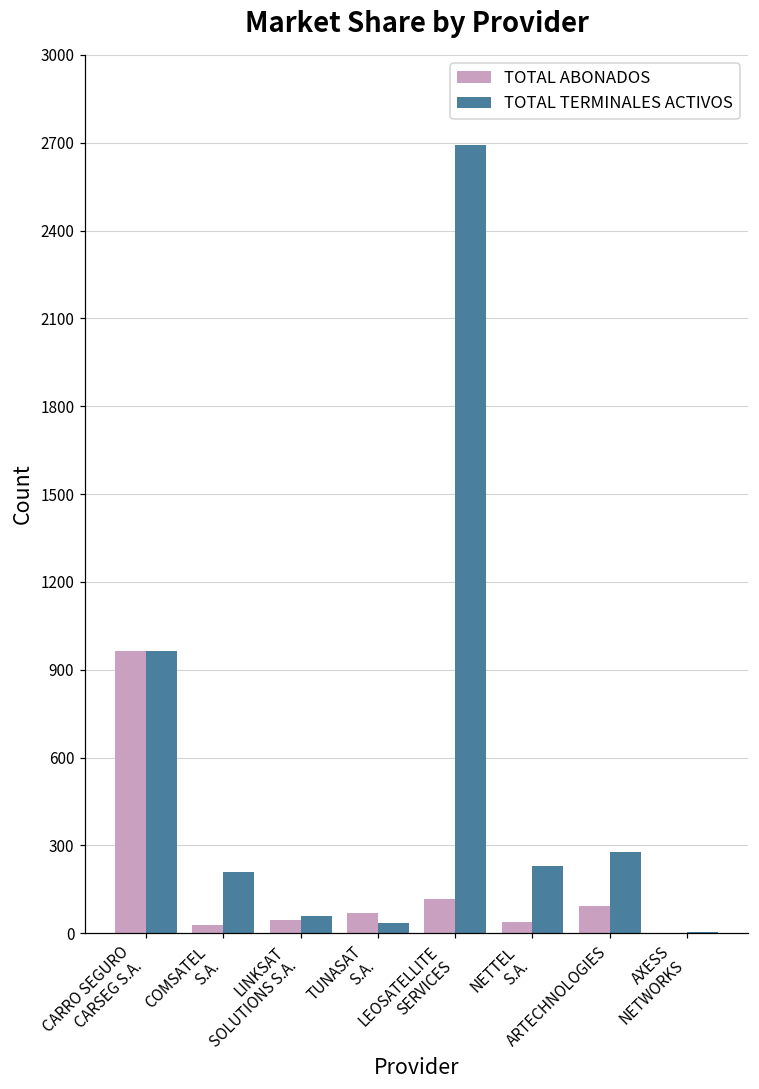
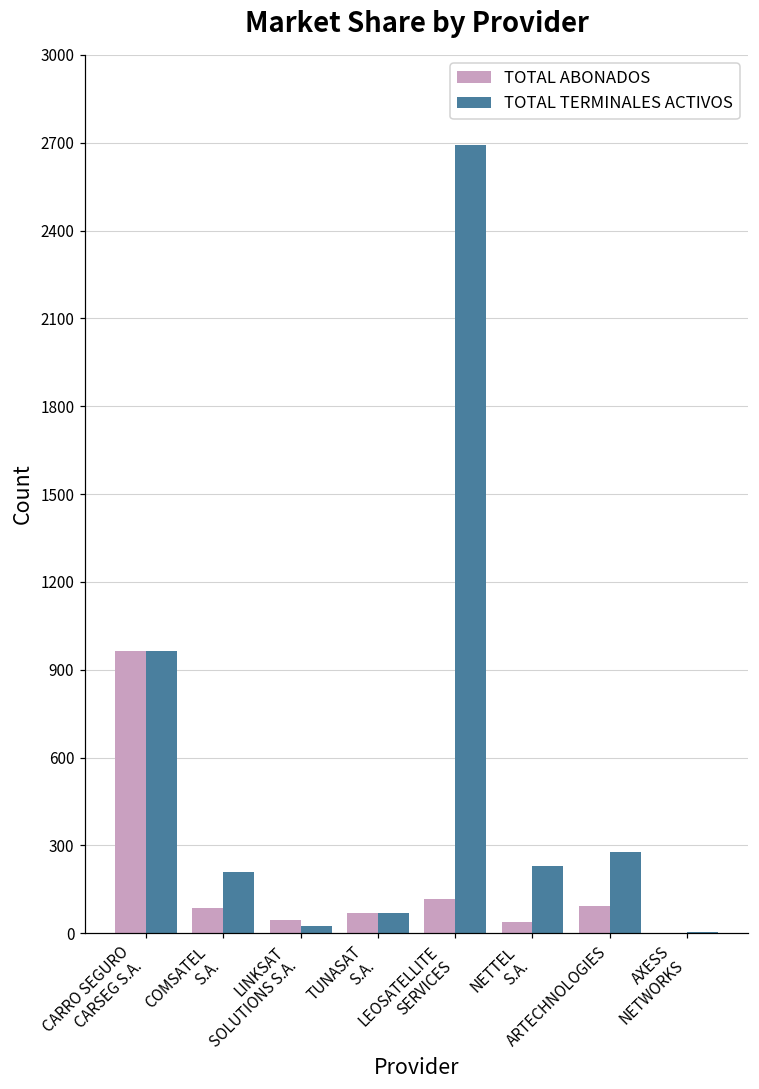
  {
    "TOTAL ABONADOS": {
      "CARRO SEGURO CARSEG S.A.": 960,
-     "COMSATEL S.A.": 30,
+     "COMSATEL S.A.": 90,
      "LINKSAT SOLUTIONS S.A.": 50,
      "TUNASAT S.A.": 70,
      "LEOSATELLITE SERVICES": 120,
      "NETTEL S.A.": 40,
      "ARTECHNOLOGIES": 90
    },
    "TOTAL TERMINALES ACTIVOS": {
      "CARRO SEGURO CARSEG S.A.": 960,
      "COMSATEL S.A.": 210,
-     "LINKSAT SOLUTIONS S.A.": 60,
-     "TUNASAT S.A.": 40,
+     "LINKSAT SOLUTIONS S.A.": 30,
+     "TUNASAT S.A.": 70,
      "LEOSATELLITE SERVICES": 2690,
      "NETTEL S.A.": 230,
      "ARTECHNOLOGIES": 280
    }
  }
